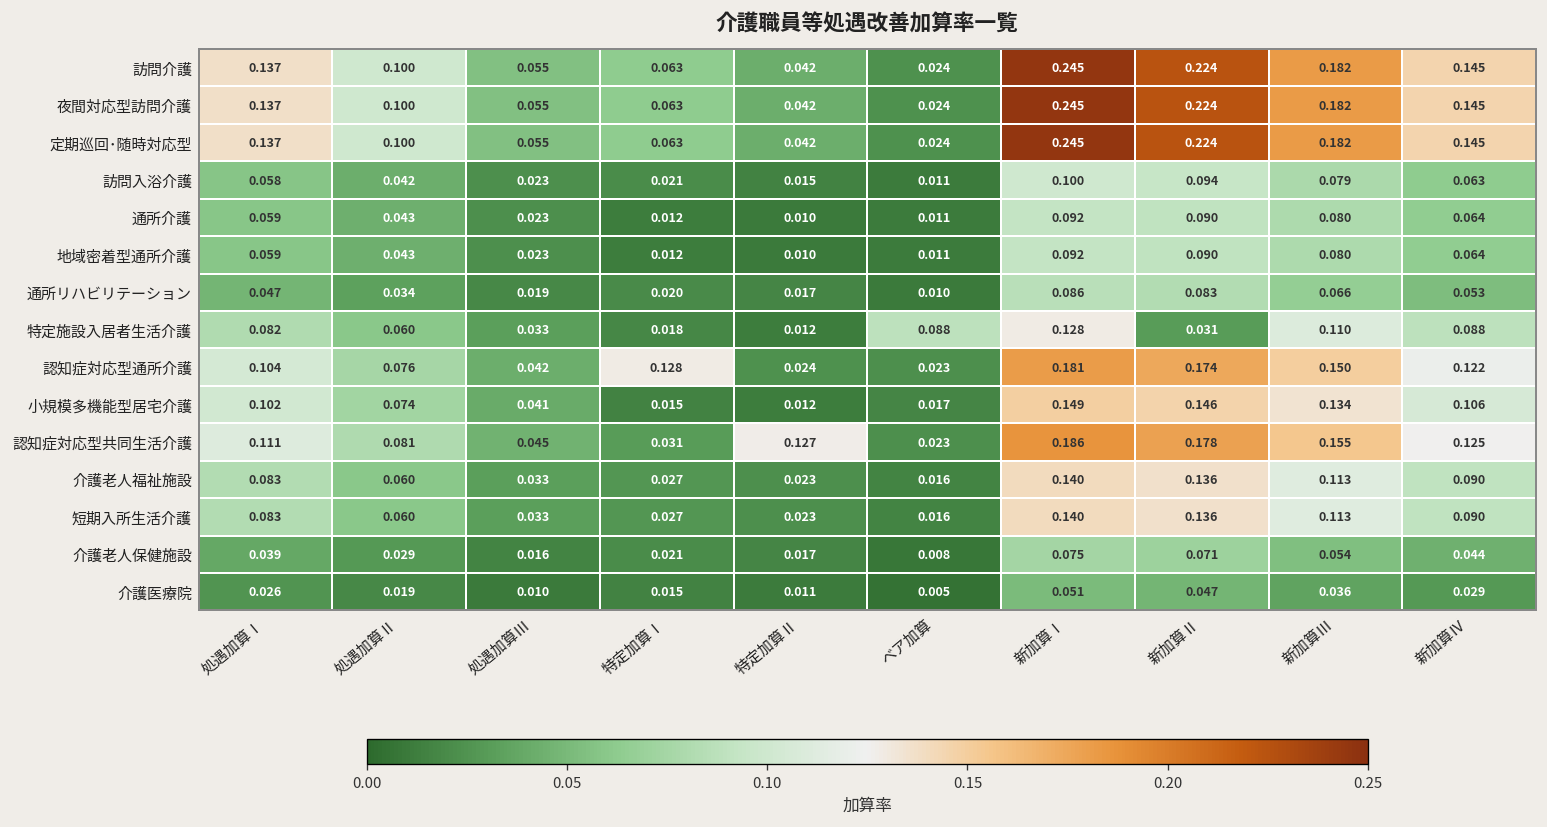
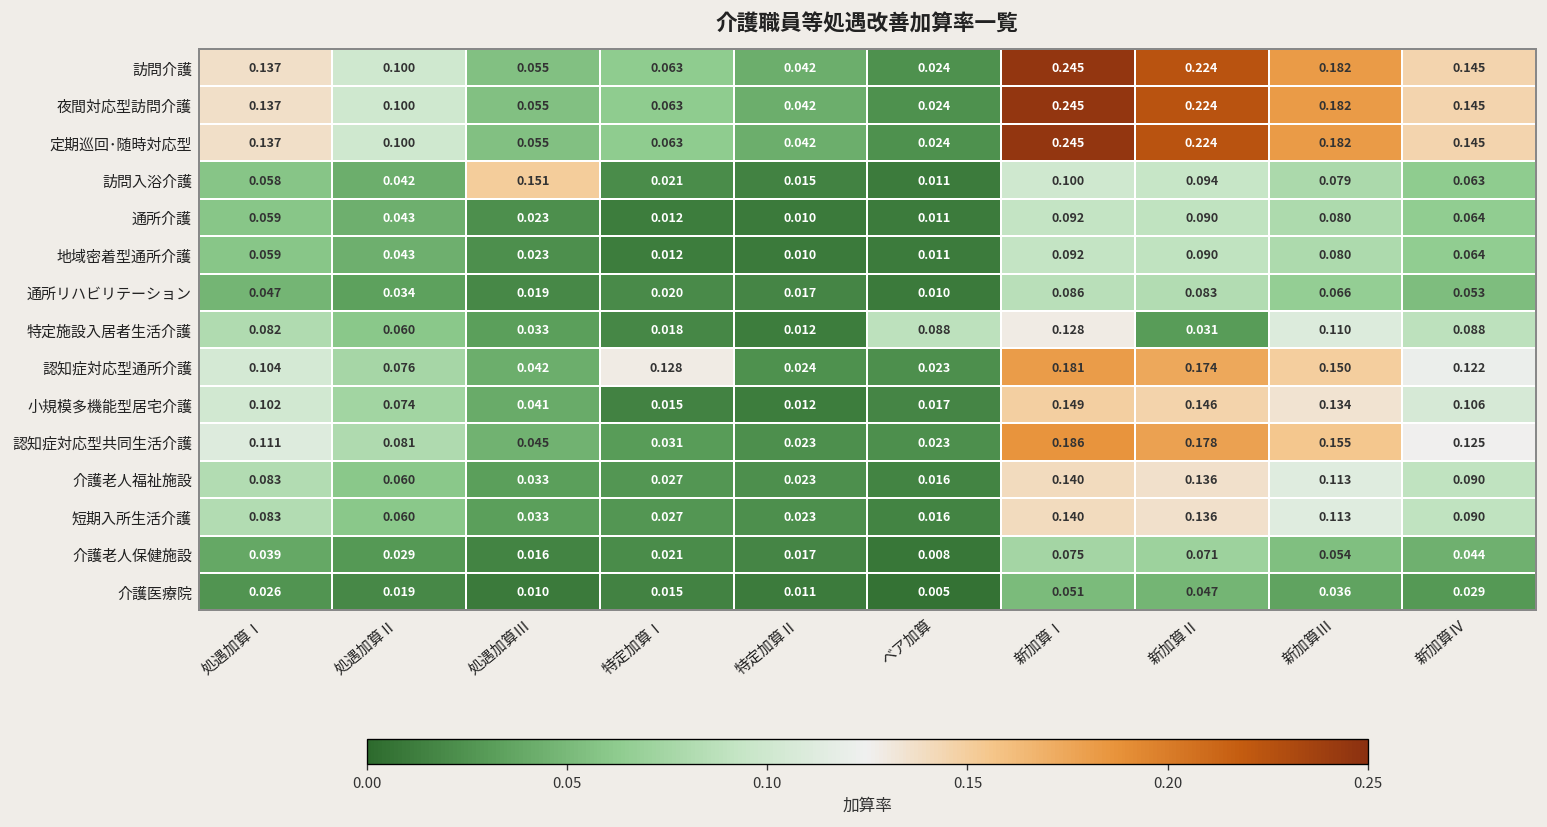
  {
    "訪問介護": {
      "処遇加算Ⅰ": 0.137,
      "処遇加算Ⅱ": 0.100,
      "処遇加算Ⅲ": 0.055,
      "特定加算Ⅰ": 0.063,
      "特定加算Ⅱ": 0.042,
      "ベア加算": 0.024,
      "新加算Ⅰ": 0.245,
      "新加算Ⅱ": 0.224,
      "新加算Ⅲ": 0.182,
      "新加算Ⅳ": 0.145
    },
    "夜間対応型訪問介護": {
      "処遇加算Ⅰ": 0.137,
      "処遇加算Ⅱ": 0.100,
      "処遇加算Ⅲ": 0.055,
      "特定加算Ⅰ": 0.063,
      "特定加算Ⅱ": 0.042,
      "ベア加算": 0.024,
      "新加算Ⅰ": 0.245,
      "新加算Ⅱ": 0.224,
      "新加算Ⅲ": 0.182,
      "新加算Ⅳ": 0.145
    },
    "定期巡回･随時対応型": {
      "処遇加算Ⅰ": 0.137,
      "処遇加算Ⅱ": 0.100,
      "処遇加算Ⅲ": 0.055,
      "特定加算Ⅰ": 0.063,
      "特定加算Ⅱ": 0.042,
      "ベア加算": 0.024,
      "新加算Ⅰ": 0.245,
      "新加算Ⅱ": 0.224,
      "新加算Ⅲ": 0.182,
      "新加算Ⅳ": 0.145
    },
    "訪問入浴介護": {
      "処遇加算Ⅰ": 0.058,
      "処遇加算Ⅱ": 0.042,
-     "処遇加算Ⅲ": 0.023,
+     "処遇加算Ⅲ": 0.151,
      "特定加算Ⅰ": 0.021,
      "特定加算Ⅱ": 0.015,
      "ベア加算": 0.011,
      "新加算Ⅰ": 0.100,
      "新加算Ⅱ": 0.094,
      "新加算Ⅲ": 0.079,
      "新加算Ⅳ": 0.063
    },
    "通所介護": {
      "処遇加算Ⅰ": 0.059,
      "処遇加算Ⅱ": 0.043,
      "処遇加算Ⅲ": 0.023,
      "特定加算Ⅰ": 0.012,
      "特定加算Ⅱ": 0.010,
      "ベア加算": 0.011,
      "新加算Ⅰ": 0.092,
      "新加算Ⅱ": 0.090,
      "新加算Ⅲ": 0.080,
      "新加算Ⅳ": 0.064
    },
    "地域密着型通所介護": {
      "処遇加算Ⅰ": 0.059,
      "処遇加算Ⅱ": 0.043,
      "処遇加算Ⅲ": 0.023,
      "特定加算Ⅰ": 0.012,
      "特定加算Ⅱ": 0.010,
      "ベア加算": 0.011,
      "新加算Ⅰ": 0.092,
      "新加算Ⅱ": 0.090,
      "新加算Ⅲ": 0.080,
      "新加算Ⅳ": 0.064
    },
    "通所リハビリテーション": {
      "処遇加算Ⅰ": 0.047,
      "処遇加算Ⅱ": 0.034,
      "処遇加算Ⅲ": 0.019,
      "特定加算Ⅰ": 0.020,
      "特定加算Ⅱ": 0.017,
      "ベア加算": 0.010,
      "新加算Ⅰ": 0.086,
      "新加算Ⅱ": 0.083,
      "新加算Ⅲ": 0.066,
      "新加算Ⅳ": 0.053
    },
    "特定施設入居者生活介護": {
      "処遇加算Ⅰ": 0.082,
      "処遇加算Ⅱ": 0.060,
      "処遇加算Ⅲ": 0.033,
      "特定加算Ⅰ": 0.018,
      "特定加算Ⅱ": 0.012,
      "ベア加算": 0.088,
      "新加算Ⅰ": 0.128,
      "新加算Ⅱ": 0.031,
      "新加算Ⅲ": 0.110,
      "新加算Ⅳ": 0.088
    },
    "認知症対応型通所介護": {
      "処遇加算Ⅰ": 0.104,
      "処遇加算Ⅱ": 0.076,
      "処遇加算Ⅲ": 0.042,
      "特定加算Ⅰ": 0.128,
      "特定加算Ⅱ": 0.024,
      "ベア加算": 0.023,
      "新加算Ⅰ": 0.181,
      "新加算Ⅱ": 0.174,
      "新加算Ⅲ": 0.150,
      "新加算Ⅳ": 0.122
    },
    "小規模多機能型居宅介護": {
      "処遇加算Ⅰ": 0.102,
      "処遇加算Ⅱ": 0.074,
      "処遇加算Ⅲ": 0.041,
      "特定加算Ⅰ": 0.015,
      "特定加算Ⅱ": 0.012,
      "ベア加算": 0.017,
      "新加算Ⅰ": 0.149,
      "新加算Ⅱ": 0.146,
      "新加算Ⅲ": 0.134,
      "新加算Ⅳ": 0.106
    },
    "認知症対応型共同生活介護": {
      "処遇加算Ⅰ": 0.111,
      "処遇加算Ⅱ": 0.081,
      "処遇加算Ⅲ": 0.045,
      "特定加算Ⅰ": 0.031,
-     "特定加算Ⅱ": 0.127,
+     "特定加算Ⅱ": 0.023,
      "ベア加算": 0.023,
      "新加算Ⅰ": 0.186,
      "新加算Ⅱ": 0.178,
      "新加算Ⅲ": 0.155,
      "新加算Ⅳ": 0.125
    },
    "介護老人福祉施設": {
      "処遇加算Ⅰ": 0.083,
      "処遇加算Ⅱ": 0.060,
      "処遇加算Ⅲ": 0.033,
      "特定加算Ⅰ": 0.027,
      "特定加算Ⅱ": 0.023,
      "ベア加算": 0.016,
      "新加算Ⅰ": 0.140,
      "新加算Ⅱ": 0.136,
      "新加算Ⅲ": 0.113,
      "新加算Ⅳ": 0.090
    },
    "短期入所生活介護": {
      "処遇加算Ⅰ": 0.083,
      "処遇加算Ⅱ": 0.060,
      "処遇加算Ⅲ": 0.033,
      "特定加算Ⅰ": 0.027,
      "特定加算Ⅱ": 0.023,
      "ベア加算": 0.016,
      "新加算Ⅰ": 0.140,
      "新加算Ⅱ": 0.136,
      "新加算Ⅲ": 0.113,
      "新加算Ⅳ": 0.090
    },
    "介護老人保健施設": {
      "処遇加算Ⅰ": 0.039,
      "処遇加算Ⅱ": 0.029,
      "処遇加算Ⅲ": 0.016,
      "特定加算Ⅰ": 0.021,
      "特定加算Ⅱ": 0.017,
      "ベア加算": 0.008,
      "新加算Ⅰ": 0.075,
      "新加算Ⅱ": 0.071,
      "新加算Ⅲ": 0.054,
      "新加算Ⅳ": 0.044
    },
    "介護医療院": {
      "処遇加算Ⅰ": 0.026,
      "処遇加算Ⅱ": 0.019,
      "処遇加算Ⅲ": 0.010,
      "特定加算Ⅰ": 0.015,
      "特定加算Ⅱ": 0.011,
      "ベア加算": 0.005,
      "新加算Ⅰ": 0.051,
      "新加算Ⅱ": 0.047,
      "新加算Ⅲ": 0.036,
      "新加算Ⅳ": 0.029
    }
  }
